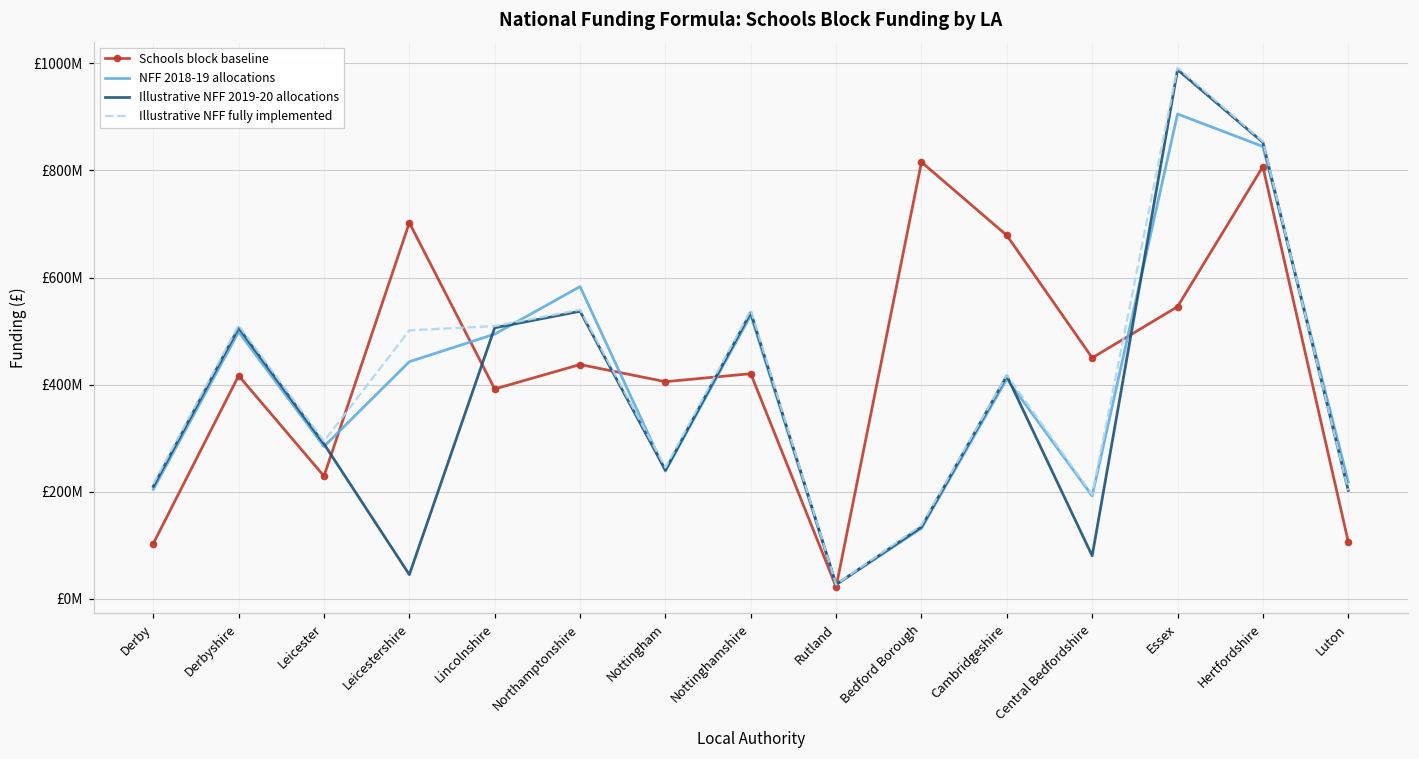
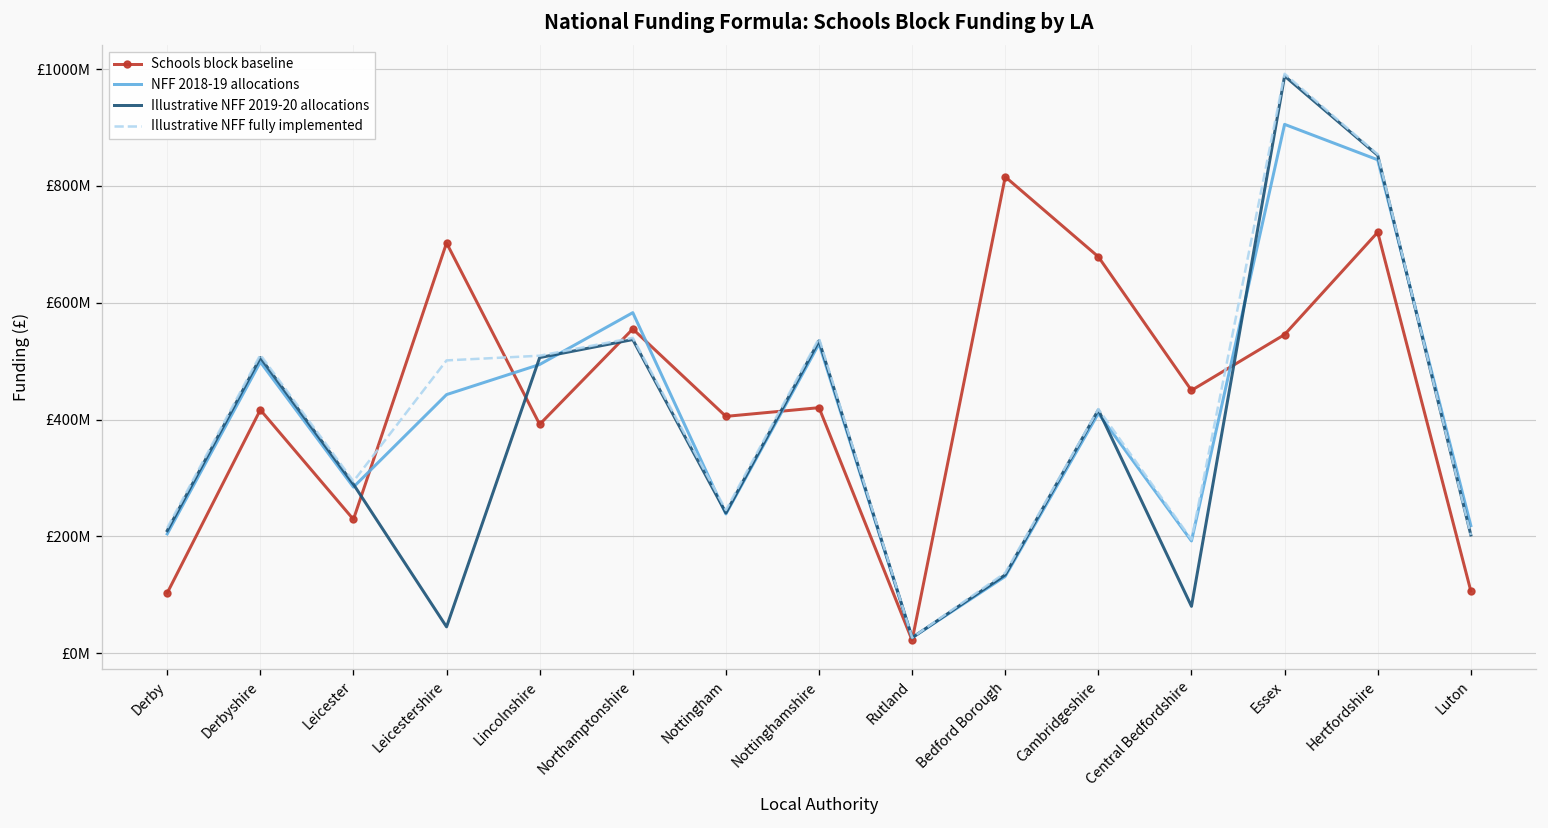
  {
    "Schools block baseline": {
      "Derby": "£100000000",
      "Derbyshire": "£420000000",
      "Leicester": "£230000000",
      "Leicestershire": "£700000000",
      "Lincolnshire": "£390000000",
-     "Northamptonshire": "£440000000",
+     "Northamptonshire": "£560000000",
      "Nottingham": "£410000000",
      "Nottinghamshire": "£420000000",
      "Bedford Borough": "£820000000",
      "Cambridgeshire": "£680000000",
      "Central Bedfordshire": "£450000000",
      "Essex": "£550000000",
-     "Hertfordshire": "£810000000",
+     "Hertfordshire": "£720000000",
      "Luton": "£110000000"
    },
    "NFF 2018-19 allocations": {
      "Derby": "£200000000",
      "Derbyshire": "£500000000",
      "Leicestershire": "£440000000",
      "Lincolnshire": "£490000000",
      "Northamptonshire": "£580000000",
      "Nottinghamshire": "£530000000",
      "Cambridgeshire": "£410000000",
      "Essex": "£910000000",
      "Hertfordshire": "£840000000",
      "Luton": "£220000000"
    },
    "Illustrative NFF 2019-20 allocations": {
      "Leicestershire": "£50000000",
      "Central Bedfordshire": "£80000000"
    },
    "Illustrative NFF fully implemented": {
      "Leicestershire": "£500000000"
    }
  }
